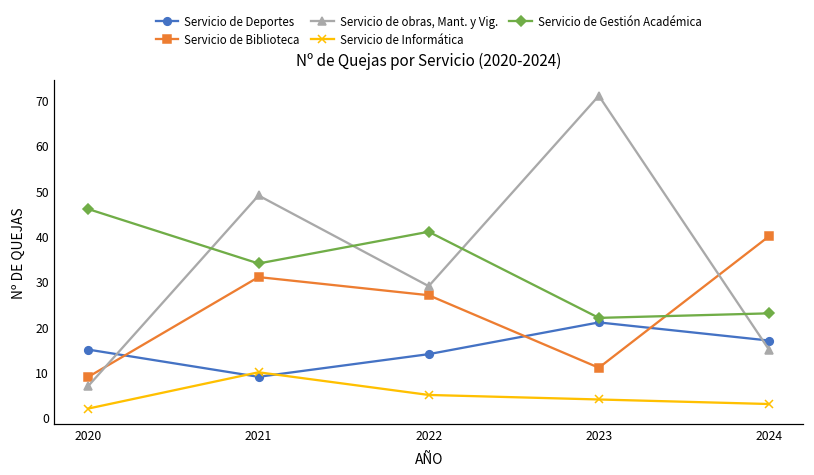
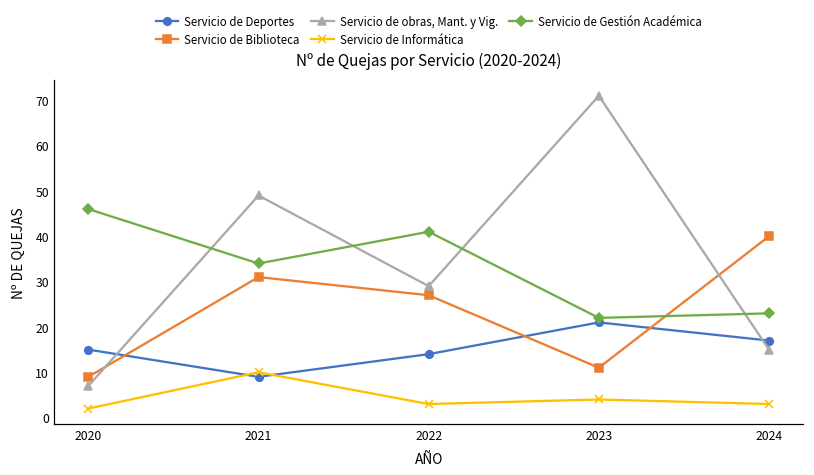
  {
    "Servicio de Deportes": {
      "2020": 15,
      "2021": 9,
      "2022": 14,
      "2023": 21,
      "2024": 17
    },
    "Servicio de Biblioteca": {
      "2020": 9,
      "2021": 31,
      "2022": 27,
      "2023": 11,
      "2024": 40
    },
    "Servicio de obras, Mant. y Vig.": {
      "2020": 7,
      "2021": 49,
      "2022": 29,
      "2023": 71,
      "2024": 15
    },
    "Servicio de Informática": {
      "2020": 2,
      "2021": 10,
-     "2022": 5,
+     "2022": 3,
      "2023": 4,
      "2024": 3
    },
    "Servicio de Gestión Académica": {
      "2020": 46,
      "2021": 34,
      "2022": 41,
      "2023": 22,
      "2024": 23
    }
  }
